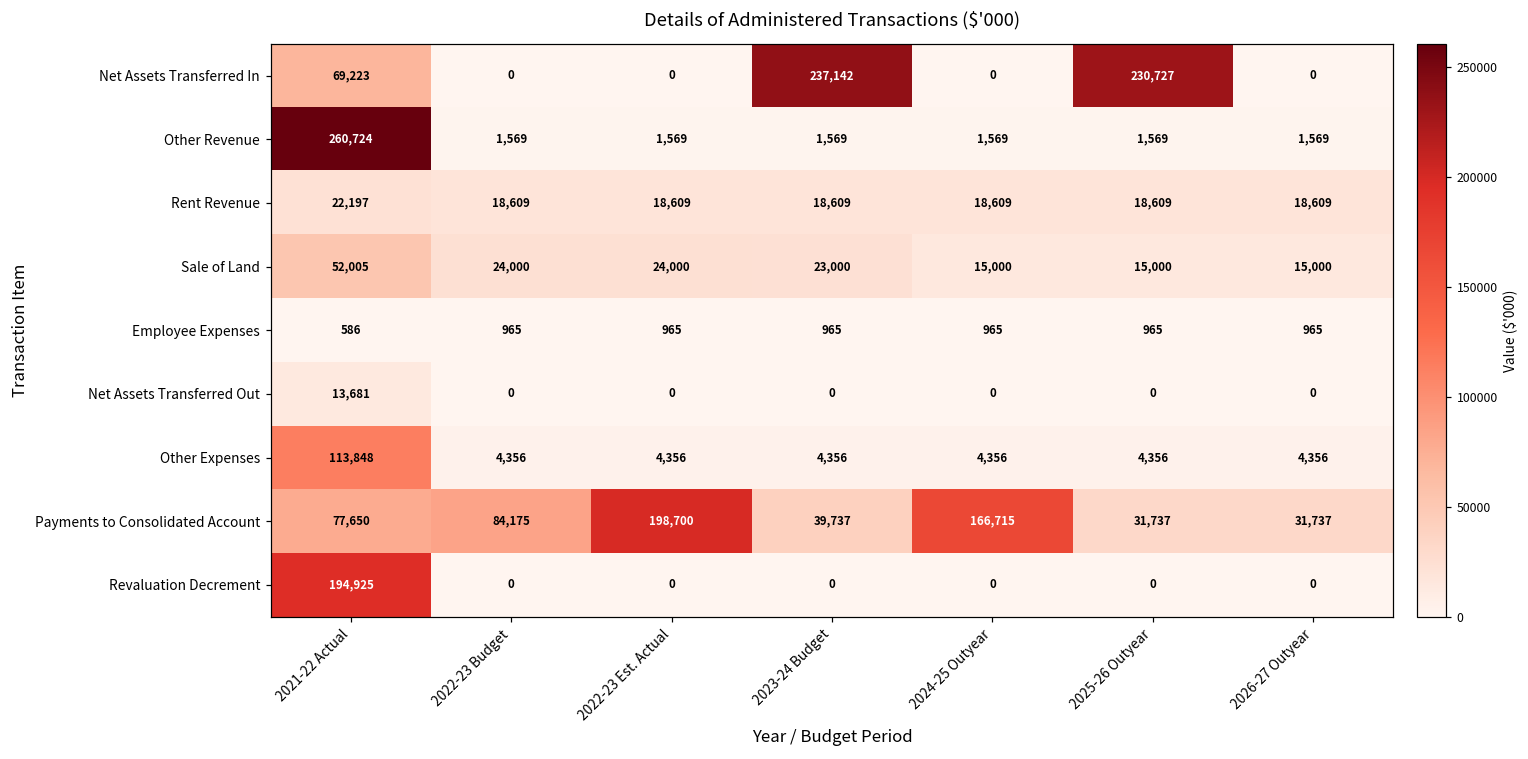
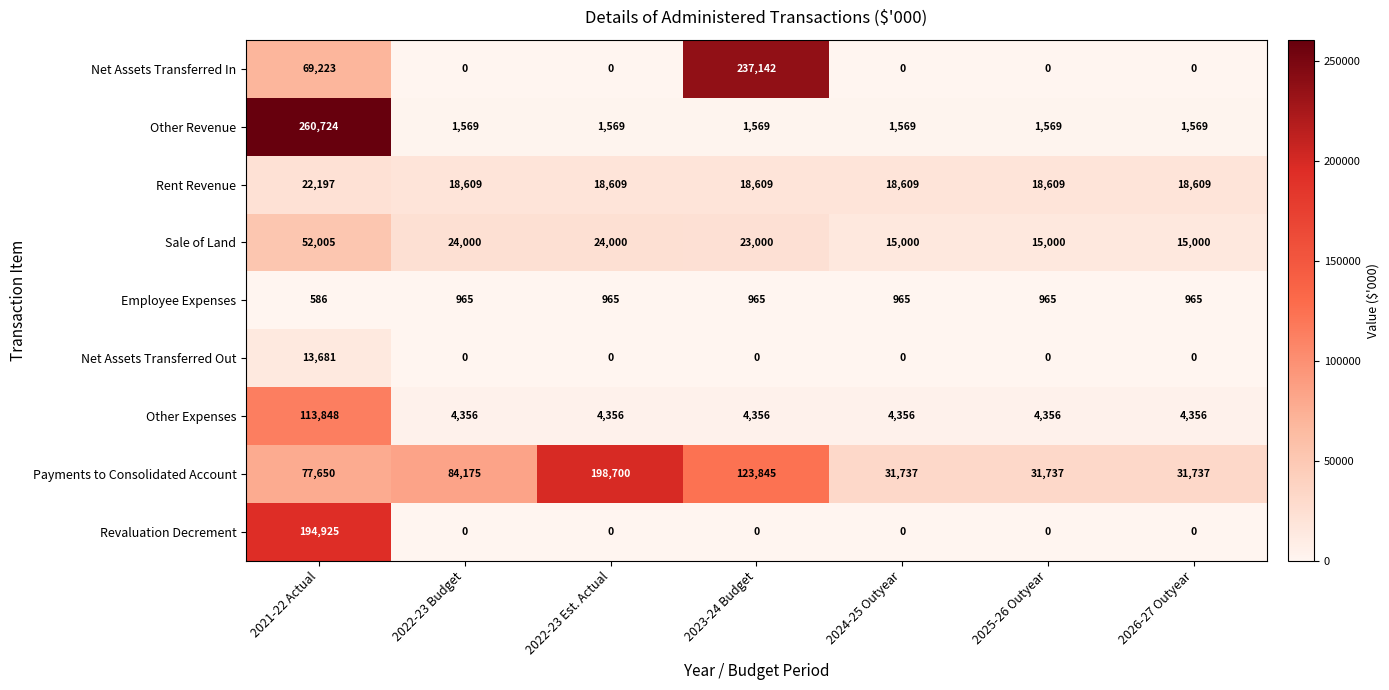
  {
    "Net Assets Transferred In": {
      "2021-22 Actual": "69,223",
      "2022-23 Budget": "0",
      "2022-23 Est. Actual": "0",
      "2023-24 Budget": "237,142",
      "2024-25 Outyear": "0",
-     "2025-26 Outyear": "230,727",
+     "2025-26 Outyear": "0",
      "2026-27 Outyear": "0"
    },
    "Other Revenue": {
      "2021-22 Actual": "260,724",
      "2022-23 Budget": "1,569",
      "2022-23 Est. Actual": "1,569",
      "2023-24 Budget": "1,569",
      "2024-25 Outyear": "1,569",
      "2025-26 Outyear": "1,569",
      "2026-27 Outyear": "1,569"
    },
    "Rent Revenue": {
      "2021-22 Actual": "22,197",
      "2022-23 Budget": "18,609",
      "2022-23 Est. Actual": "18,609",
      "2023-24 Budget": "18,609",
      "2024-25 Outyear": "18,609",
      "2025-26 Outyear": "18,609",
      "2026-27 Outyear": "18,609"
    },
    "Sale of Land": {
      "2021-22 Actual": "52,005",
      "2022-23 Budget": "24,000",
      "2022-23 Est. Actual": "24,000",
      "2023-24 Budget": "23,000",
      "2024-25 Outyear": "15,000",
      "2025-26 Outyear": "15,000",
      "2026-27 Outyear": "15,000"
    },
    "Employee Expenses": {
      "2021-22 Actual": "586",
      "2022-23 Budget": "965",
      "2022-23 Est. Actual": "965",
      "2023-24 Budget": "965",
      "2024-25 Outyear": "965",
      "2025-26 Outyear": "965",
      "2026-27 Outyear": "965"
    },
    "Net Assets Transferred Out": {
      "2021-22 Actual": "13,681",
      "2022-23 Budget": "0",
      "2022-23 Est. Actual": "0",
      "2023-24 Budget": "0",
      "2024-25 Outyear": "0",
      "2025-26 Outyear": "0",
      "2026-27 Outyear": "0"
    },
    "Other Expenses": {
      "2021-22 Actual": "113,848",
      "2022-23 Budget": "4,356",
      "2022-23 Est. Actual": "4,356",
      "2023-24 Budget": "4,356",
      "2024-25 Outyear": "4,356",
      "2025-26 Outyear": "4,356",
      "2026-27 Outyear": "4,356"
    },
    "Payments to Consolidated Account": {
      "2021-22 Actual": "77,650",
      "2022-23 Budget": "84,175",
      "2022-23 Est. Actual": "198,700",
-     "2023-24 Budget": "39,737",
-     "2024-25 Outyear": "166,715",
+     "2023-24 Budget": "123,845",
+     "2024-25 Outyear": "31,737",
      "2025-26 Outyear": "31,737",
      "2026-27 Outyear": "31,737"
    },
    "Revaluation Decrement": {
      "2021-22 Actual": "194,925",
      "2022-23 Budget": "0",
      "2022-23 Est. Actual": "0",
      "2023-24 Budget": "0",
      "2024-25 Outyear": "0",
      "2025-26 Outyear": "0",
      "2026-27 Outyear": "0"
    }
  }
